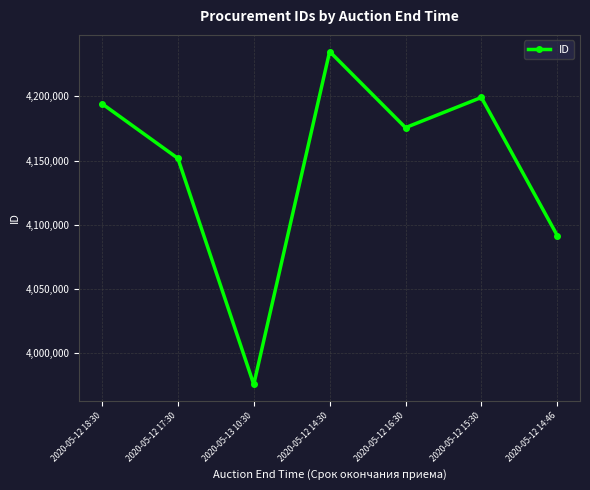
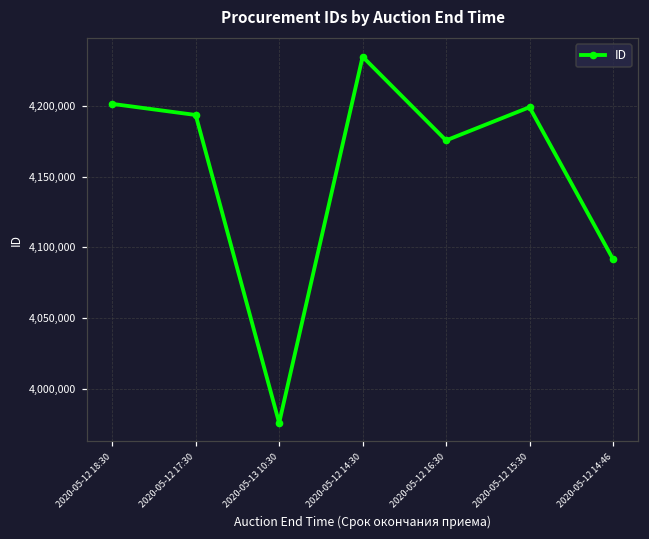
  {
-   "2020-05-12 18:30": "4,194,000",
-   "2020-05-12 17:30": "4,152,000",
+   "2020-05-12 18:30": "4,201,000",
+   "2020-05-12 17:30": "4,194,000",
    "2020-05-13 10:30": "3,976,000",
    "2020-05-12 14:30": "4,235,000",
    "2020-05-12 16:30": "4,176,000",
    "2020-05-12 15:30": "4,199,000",
    "2020-05-12 14:46": "4,092,000"
  }
